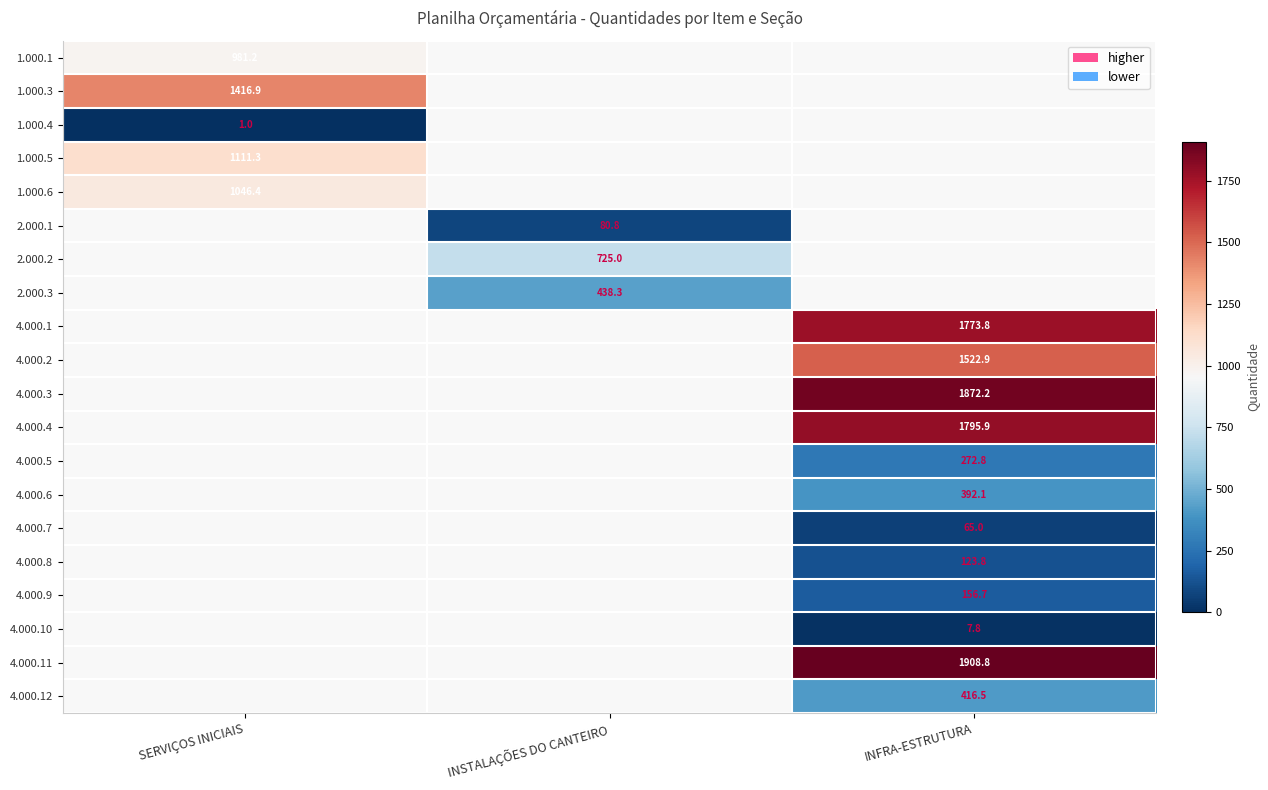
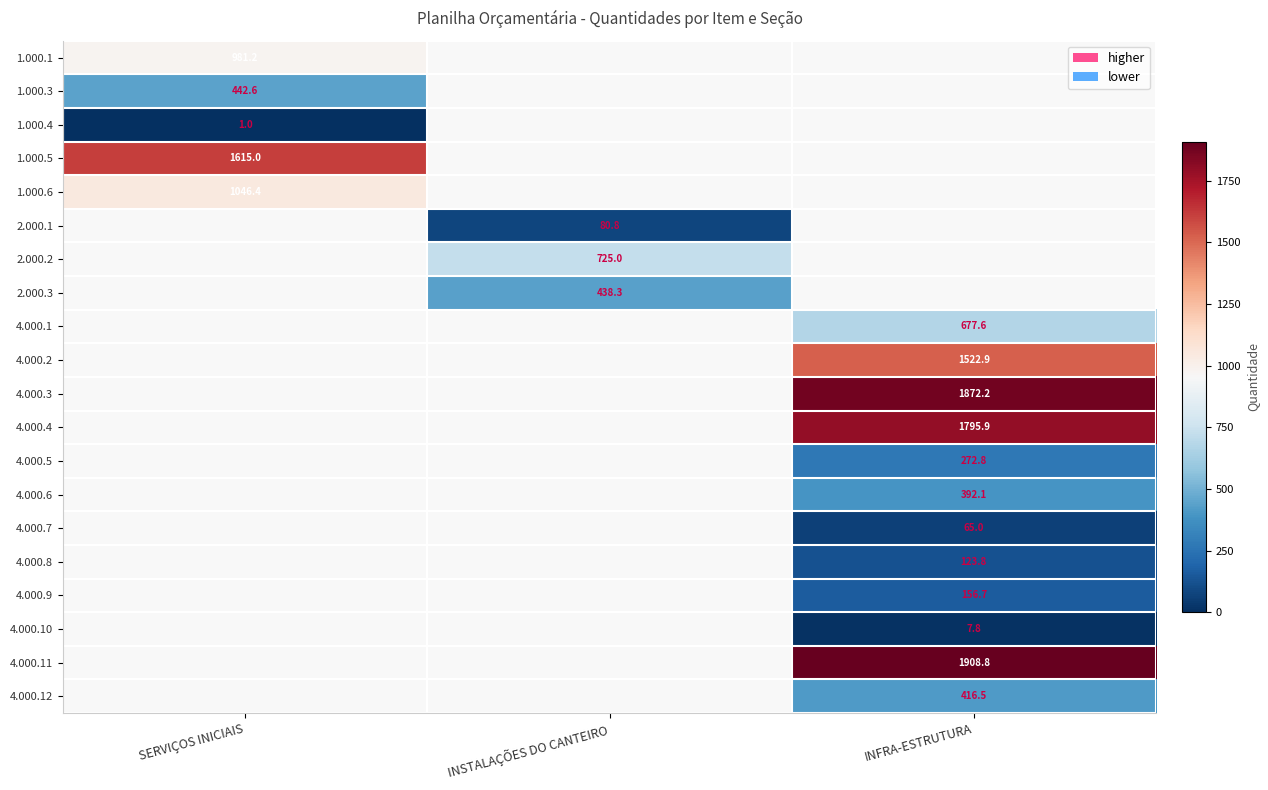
  {
    "1.000.3": {
-     "SERVIÇOS INICIAIS": 1416.9
+     "SERVIÇOS INICIAIS": 442.6
    },
    "1.000.4": {
      "SERVIÇOS INICIAIS": 1.0
    },
    "1.000.5": {
-     "SERVIÇOS INICIAIS": 1111.3
+     "SERVIÇOS INICIAIS": 1615.0
    },
    "2.000.1": {
      "INSTALAÇÕES DO CANTEIRO": 80.8
    },
    "2.000.2": {
      "INSTALAÇÕES DO CANTEIRO": 725.0
    },
    "2.000.3": {
      "INSTALAÇÕES DO CANTEIRO": 438.3
    },
    "4.000.1": {
-     "INFRA-ESTRUTURA": 1773.8
+     "INFRA-ESTRUTURA": 677.6
    },
    "4.000.2": {
      "INFRA-ESTRUTURA": 1522.9
    },
    "4.000.3": {
      "INFRA-ESTRUTURA": 1872.2
    },
    "4.000.4": {
      "INFRA-ESTRUTURA": 1795.9
    },
    "4.000.5": {
      "INFRA-ESTRUTURA": 272.8
    },
    "4.000.6": {
      "INFRA-ESTRUTURA": 392.1
    },
    "4.000.7": {
      "INFRA-ESTRUTURA": 65.0
    },
    "4.000.8": {
      "INFRA-ESTRUTURA": 123.8
    },
    "4.000.9": {
      "INFRA-ESTRUTURA": 156.7
    },
    "4.000.10": {
      "INFRA-ESTRUTURA": 7.8
    },
    "4.000.11": {
      "INFRA-ESTRUTURA": 1908.8
    },
    "4.000.12": {
      "INFRA-ESTRUTURA": 416.5
    }
  }
